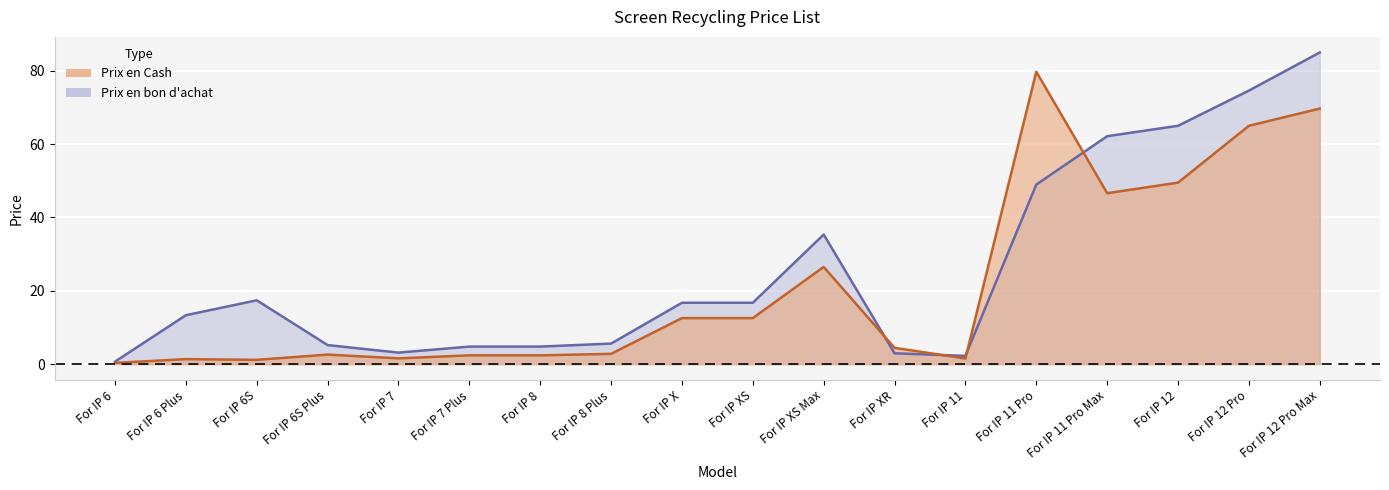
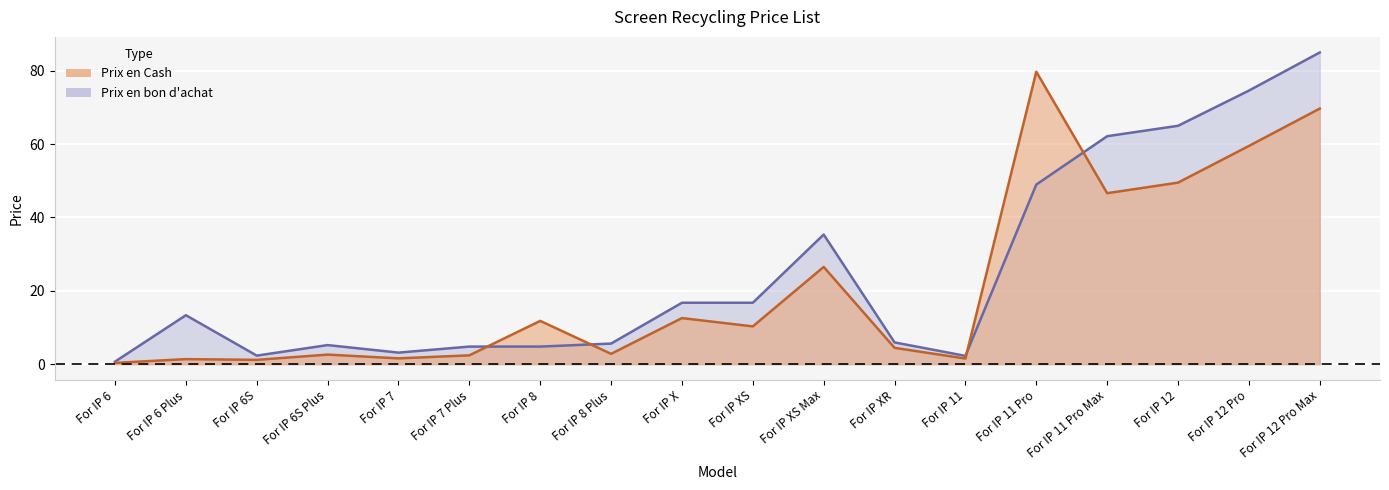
  {
    "Prix en bon d'achat": {
      "For IP 6 Plus": 13,
-     "For IP 6S": 17,
+     "For IP 6S": 2,
      "For IP 6S Plus": 5,
      "For IP 7": 3,
      "For IP 7 Plus": 5,
      "For IP 8": 5,
      "For IP 8 Plus": 6,
      "For IP X": 17,
      "For IP XS": 17,
      "For IP XS Max": 35,
-     "For IP XR": 3,
+     "For IP XR": 6,
      "For IP 11": 2,
      "For IP 11 Pro": 49,
      "For IP 11 Pro Max": 62,
      "For IP 12": 65,
      "For IP 12 Pro": 75,
      "For IP 12 Pro Max": 85
    },
    "Prix en Cash": {
      "For IP 6 Plus": 1,
      "For IP 6S": 1,
      "For IP 6S Plus": 3,
      "For IP 7": 2,
      "For IP 7 Plus": 2,
-     "For IP 8": 2,
+     "For IP 8": 12,
      "For IP 8 Plus": 3,
      "For IP X": 13,
-     "For IP XS": 13,
+     "For IP XS": 10,
      "For IP XS Max": 27,
      "For IP XR": 4,
      "For IP 11": 2,
      "For IP 11 Pro": 80,
      "For IP 11 Pro Max": 47,
      "For IP 12": 50,
-     "For IP 12 Pro": 65,
+     "For IP 12 Pro": 60,
      "For IP 12 Pro Max": 70
    }
  }
